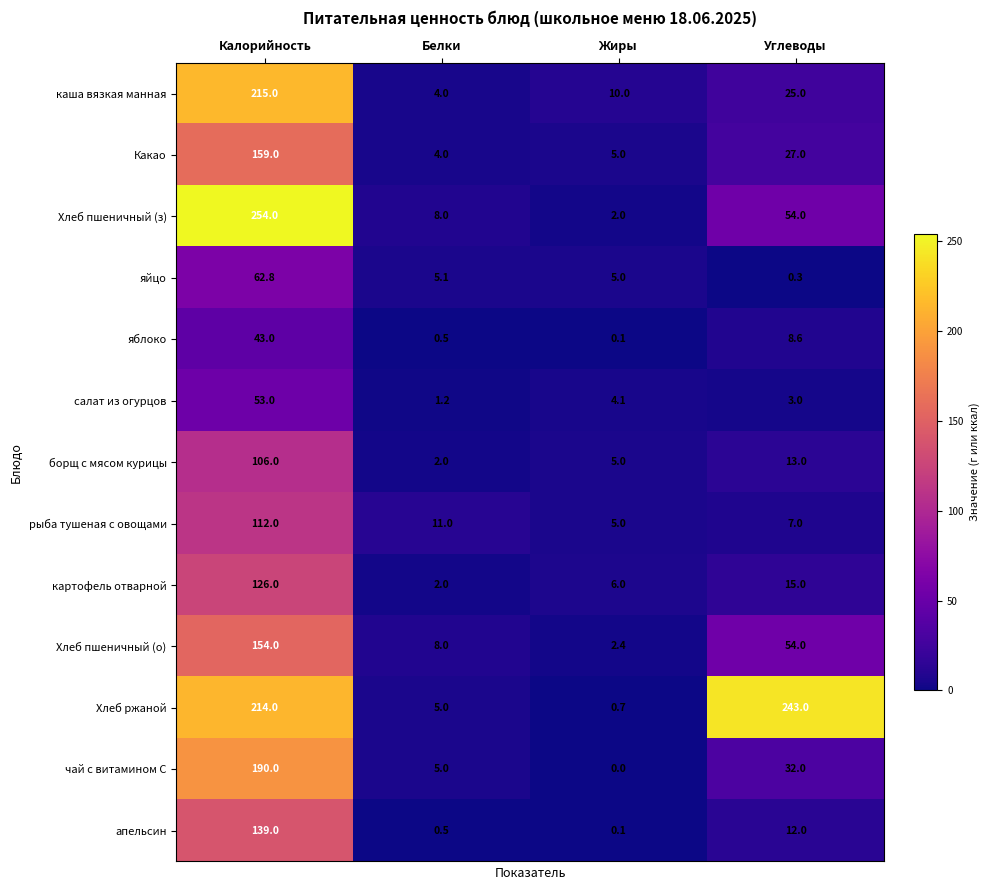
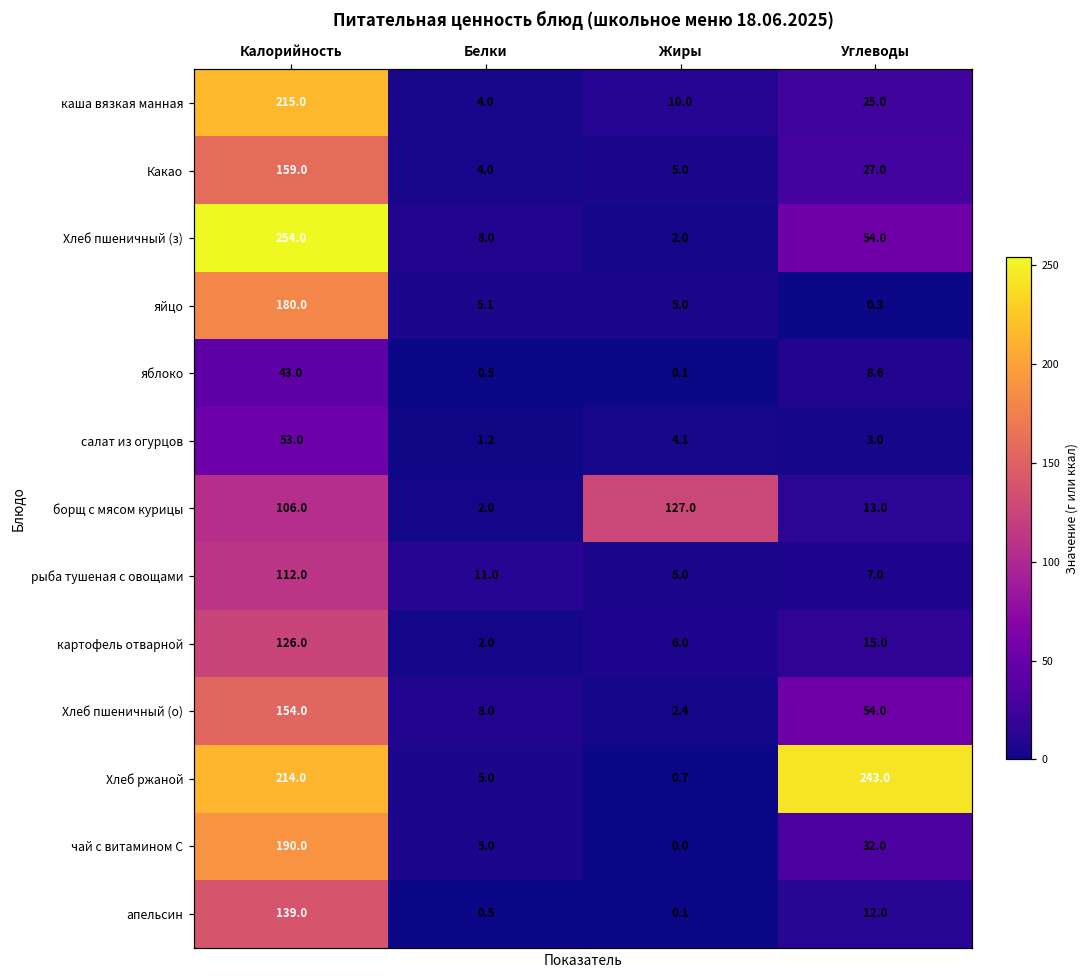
  {
    "каша вязкая манная": {
      "Калорийность": 215.0,
      "Белки": 4.0,
      "Жиры": 10.0,
      "Углеводы": 25.0
    },
    "Какао": {
      "Калорийность": 159.0,
      "Белки": 4.0,
      "Жиры": 5.0,
      "Углеводы": 27.0
    },
    "Хлеб пшеничный (з)": {
      "Калорийность": 254.0,
      "Белки": 8.0,
      "Жиры": 2.0,
      "Углеводы": 54.0
    },
    "яйцо": {
-     "Калорийность": 62.8,
+     "Калорийность": 180.0,
      "Белки": 5.1,
      "Жиры": 5.0,
      "Углеводы": 0.3
    },
    "яблоко": {
      "Калорийность": 43.0,
      "Белки": 0.5,
      "Жиры": 0.1,
      "Углеводы": 8.6
    },
    "салат из огурцов": {
      "Калорийность": 53.0,
      "Белки": 1.2,
      "Жиры": 4.1,
      "Углеводы": 3.0
    },
    "борщ с мясом курицы": {
      "Калорийность": 106.0,
      "Белки": 2.0,
-     "Жиры": 5.0,
+     "Жиры": 127.0,
      "Углеводы": 13.0
    },
    "рыба тушеная с овощами": {
      "Калорийность": 112.0,
      "Белки": 11.0,
      "Жиры": 5.0,
      "Углеводы": 7.0
    },
    "картофель отварной": {
      "Калорийность": 126.0,
      "Белки": 2.0,
      "Жиры": 6.0,
      "Углеводы": 15.0
    },
    "Хлеб пшеничный (о)": {
      "Калорийность": 154.0,
      "Белки": 8.0,
      "Жиры": 2.4,
      "Углеводы": 54.0
    },
    "Хлеб ржаной": {
      "Калорийность": 214.0,
      "Белки": 5.0,
      "Жиры": 0.7,
      "Углеводы": 243.0
    },
    "чай с витамином С": {
      "Калорийность": 190.0,
      "Белки": 5.0,
      "Жиры": 0.0,
      "Углеводы": 32.0
    },
    "апельсин": {
      "Калорийность": 139.0,
      "Белки": 0.5,
      "Жиры": 0.1,
      "Углеводы": 12.0
    }
  }
